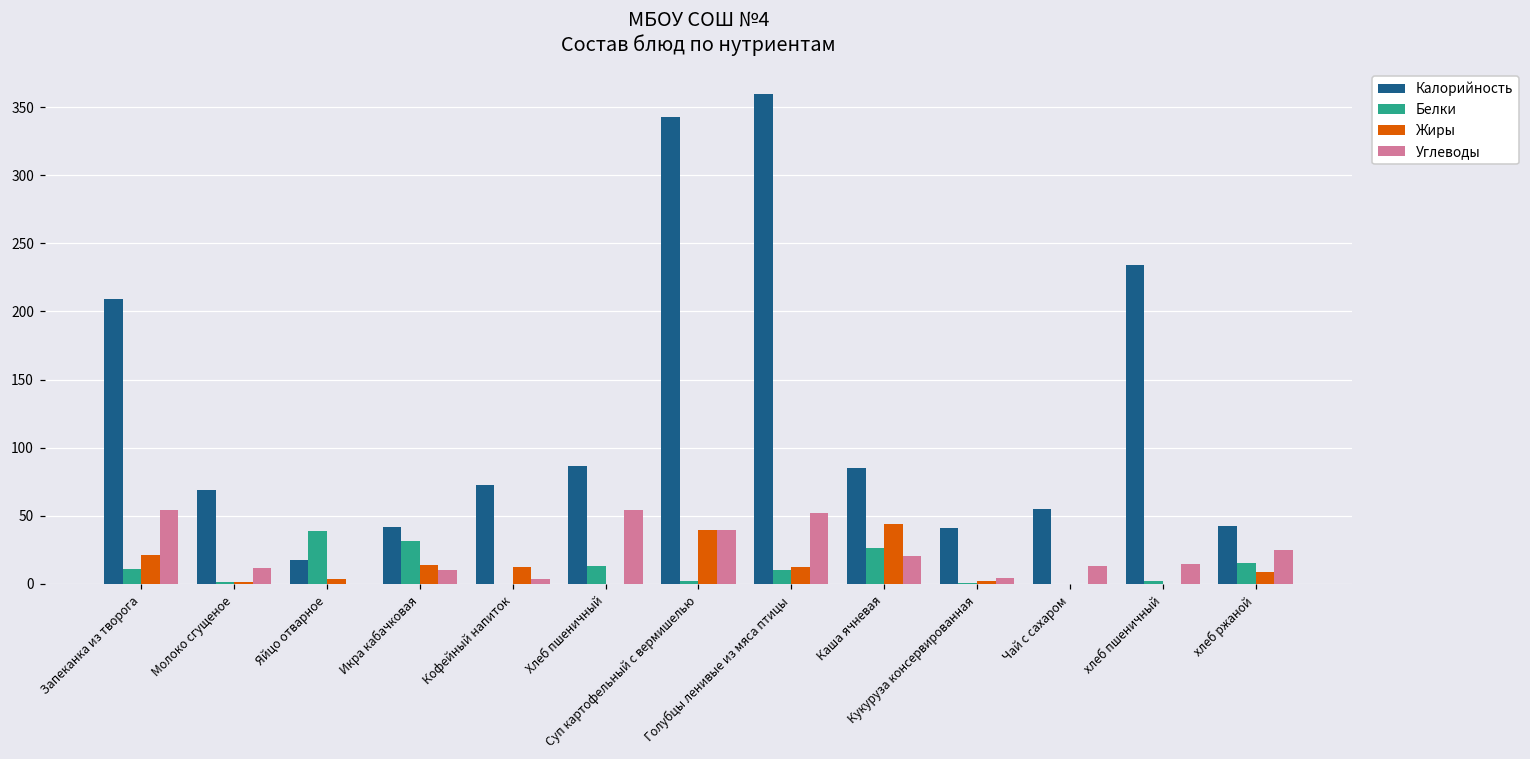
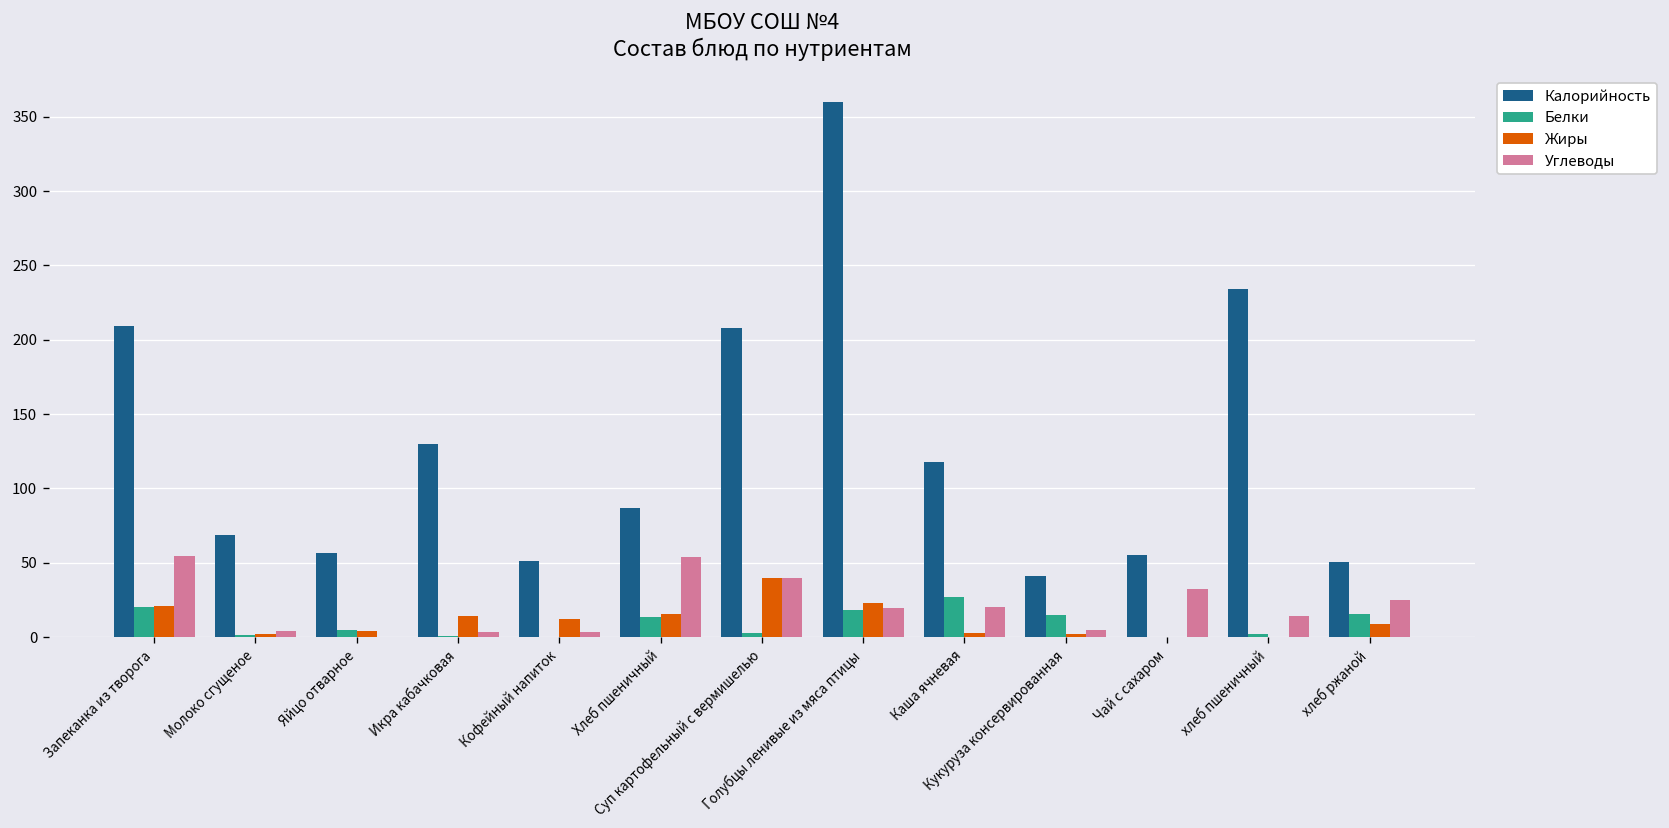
  {
    "Калорийность": {
      "Запеканка из творога": 209,
      "Молоко сгущеное": 69,
-     "Яйцо отварное": 18,
-     "Икра кабачковая": 42,
-     "Кофейный напиток": 72,
+     "Яйцо отварное": 57,
+     "Икра кабачковая": 130,
+     "Кофейный напиток": 51,
      "Хлеб пшеничный": 87,
-     "Суп картофельный с вермишелью": 343,
+     "Суп картофельный с вермишелью": 208,
      "Голубцы ленивые из мяса птицы": 360,
-     "Каша ячневая": 85,
+     "Каша ячневая": 118,
      "Кукуруза консервированная": 41,
      "Чай с сахаром": 55,
      "хлеб пшеничный": 234,
-     "хлеб ржаной": 43
+     "хлеб ржаной": 51
    },
    "Белки": {
-     "Запеканка из творога": 11,
-     "Яйцо отварное": 39,
-     "Икра кабачковая": 32,
+     "Запеканка из творога": 20,
+     "Яйцо отварное": 5,
+     "Икра кабачковая": 1,
      "Хлеб пшеничный": 13,
      "Суп картофельный с вермишелью": 3,
-     "Голубцы ленивые из мяса птицы": 10,
+     "Голубцы ленивые из мяса птицы": 18,
      "Каша ячневая": 27,
-     "Кукуруза консервированная": 1,
+     "Кукуруза консервированная": 15,
      "хлеб пшеничный": 2,
      "хлеб ржаной": 16
    },
    "Жиры": {
      "Запеканка из творога": 21,
      "Яйцо отварное": 4,
      "Икра кабачковая": 14,
      "Кофейный напиток": 12,
-     "Хлеб пшеничный": 0,
+     "Хлеб пшеничный": 16,
      "Суп картофельный с вермишелью": 40,
-     "Голубцы ленивые из мяса птицы": 13,
-     "Каша ячневая": 44,
+     "Голубцы ленивые из мяса птицы": 23,
+     "Каша ячневая": 3,
      "Кукуруза консервированная": 2,
      "Чай с сахаром": 0,
      "хлеб ржаной": 9
    },
    "Углеводы": {
      "Запеканка из творога": 54,
-     "Молоко сгущеное": 12,
-     "Икра кабачковая": 10,
+     "Молоко сгущеное": 4,
+     "Икра кабачковая": 4,
      "Кофейный напиток": 4,
      "Хлеб пшеничный": 54,
      "Суп картофельный с вермишелью": 40,
-     "Голубцы ленивые из мяса птицы": 52,
+     "Голубцы ленивые из мяса птицы": 20,
      "Каша ячневая": 20,
      "Кукуруза консервированная": 5,
-     "Чай с сахаром": 14,
+     "Чай с сахаром": 32,
      "хлеб пшеничный": 14,
      "хлеб ржаной": 25
    }
  }
